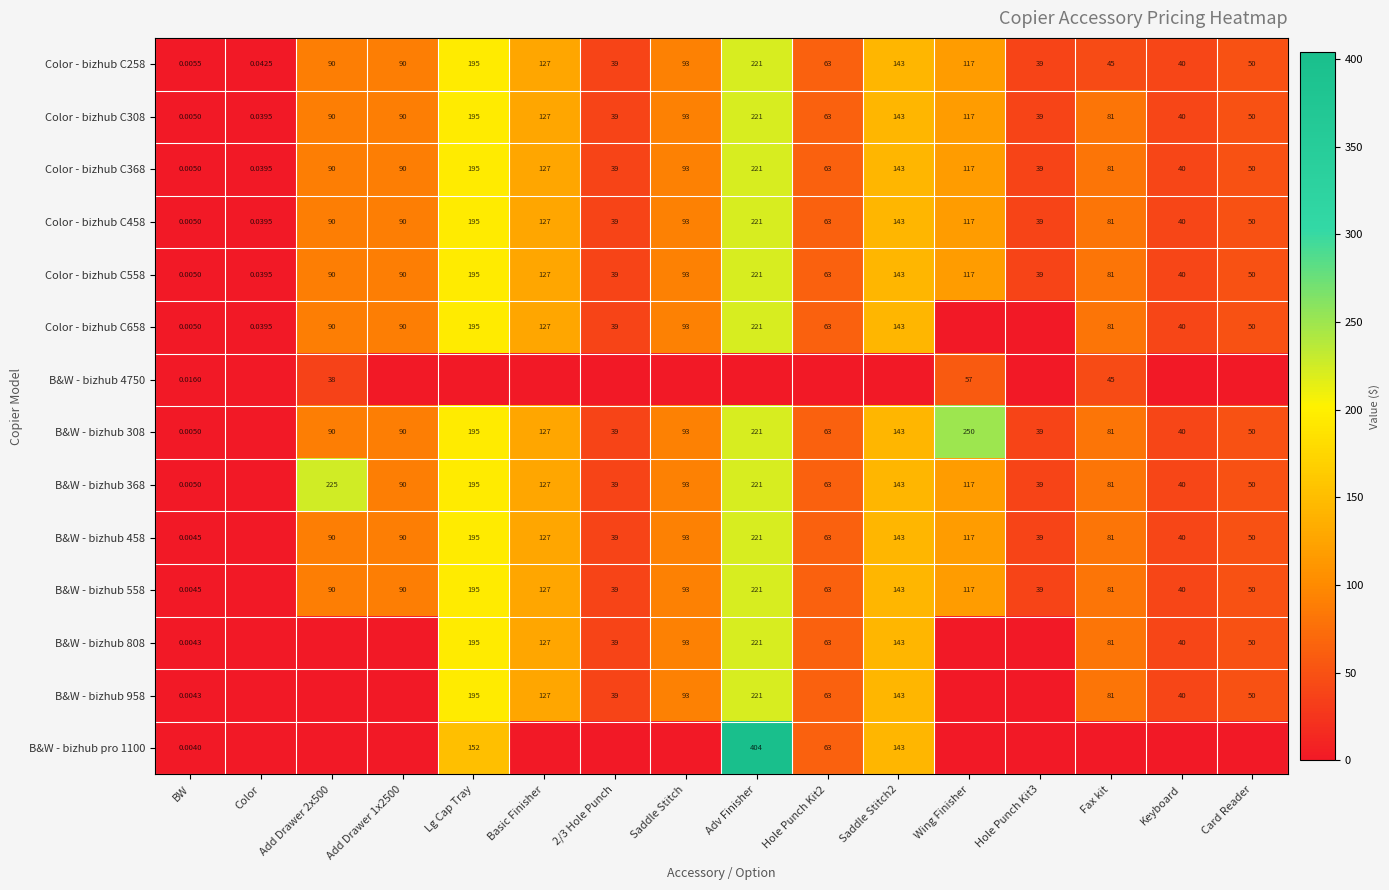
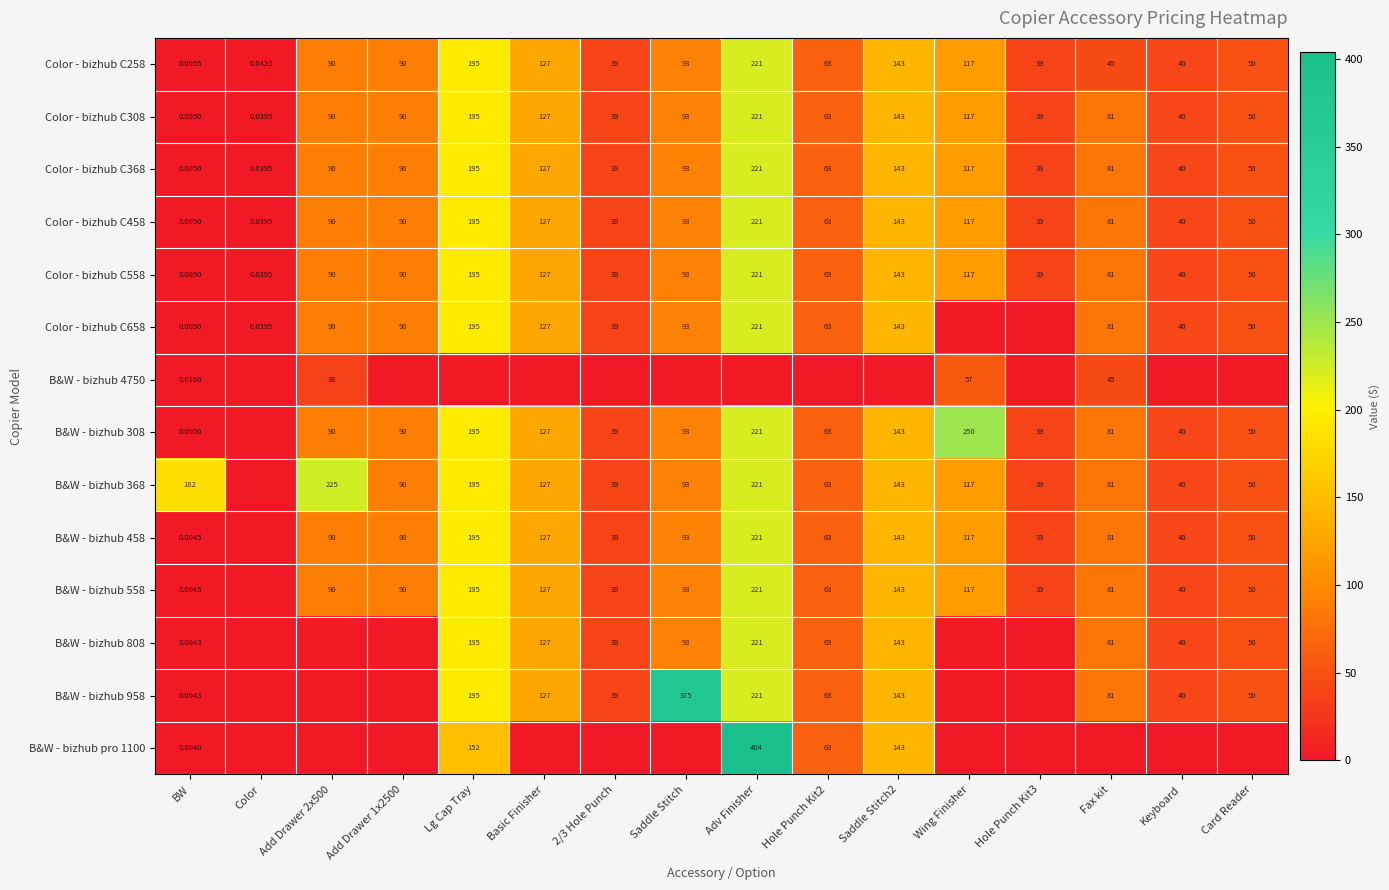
  {
    "Color - bizhub C258": {
      "BW": 0.0055,
      "Color": 0.0425,
      "Add Drawer 2x500": 90,
      "Add Drawer 1x2500": 90,
      "Lg Cap Tray": 195,
      "Basic Finisher": 127,
      "2/3 Hole Punch": 39,
      "Saddle Stitch": 93,
      "Adv Finisher": 221,
      "Hole Punch Kit2": 63,
      "Saddle Stitch2": 143,
      "Wing Finisher": 117,
      "Hole Punch Kit3": 39,
      "Fax kit": 45,
      "Keyboard": 40,
      "Card Reader": 50
    },
    "Color - bizhub C308": {
      "BW": 0.0050,
      "Color": 0.0395,
      "Add Drawer 2x500": 90,
      "Add Drawer 1x2500": 90,
      "Lg Cap Tray": 195,
      "Basic Finisher": 127,
      "2/3 Hole Punch": 39,
      "Saddle Stitch": 93,
      "Adv Finisher": 221,
      "Hole Punch Kit2": 63,
      "Saddle Stitch2": 143,
      "Wing Finisher": 117,
      "Hole Punch Kit3": 39,
      "Fax kit": 81,
      "Keyboard": 40,
      "Card Reader": 50
    },
    "Color - bizhub C368": {
      "BW": 0.0050,
      "Color": 0.0395,
      "Add Drawer 2x500": 90,
      "Add Drawer 1x2500": 90,
      "Lg Cap Tray": 195,
      "Basic Finisher": 127,
      "2/3 Hole Punch": 39,
      "Saddle Stitch": 93,
      "Adv Finisher": 221,
      "Hole Punch Kit2": 63,
      "Saddle Stitch2": 143,
      "Wing Finisher": 117,
      "Hole Punch Kit3": 39,
      "Fax kit": 81,
      "Keyboard": 40,
      "Card Reader": 50
    },
    "Color - bizhub C458": {
      "BW": 0.0050,
      "Color": 0.0395,
      "Add Drawer 2x500": 90,
      "Add Drawer 1x2500": 90,
      "Lg Cap Tray": 195,
      "Basic Finisher": 127,
      "2/3 Hole Punch": 39,
      "Saddle Stitch": 93,
      "Adv Finisher": 221,
      "Hole Punch Kit2": 63,
      "Saddle Stitch2": 143,
      "Wing Finisher": 117,
      "Hole Punch Kit3": 39,
      "Fax kit": 81,
      "Keyboard": 40,
      "Card Reader": 50
    },
    "Color - bizhub C558": {
      "BW": 0.0050,
      "Color": 0.0395,
      "Add Drawer 2x500": 90,
      "Add Drawer 1x2500": 90,
      "Lg Cap Tray": 195,
      "Basic Finisher": 127,
      "2/3 Hole Punch": 39,
      "Saddle Stitch": 93,
      "Adv Finisher": 221,
      "Hole Punch Kit2": 63,
      "Saddle Stitch2": 143,
      "Wing Finisher": 117,
      "Hole Punch Kit3": 39,
      "Fax kit": 81,
      "Keyboard": 40,
      "Card Reader": 50
    },
    "Color - bizhub C658": {
      "BW": 0.0050,
      "Color": 0.0395,
      "Add Drawer 2x500": 90,
      "Add Drawer 1x2500": 90,
      "Lg Cap Tray": 195,
      "Basic Finisher": 127,
      "2/3 Hole Punch": 39,
      "Saddle Stitch": 93,
      "Adv Finisher": 221,
      "Hole Punch Kit2": 63,
      "Saddle Stitch2": 143,
      "Fax kit": 81,
      "Keyboard": 40,
      "Card Reader": 50
    },
    "B&W - bizhub 4750": {
      "BW": 0.0160,
      "Add Drawer 2x500": 38,
      "Wing Finisher": 57,
      "Fax kit": 45
    },
    "B&W - bizhub 308": {
      "BW": 0.0050,
      "Add Drawer 2x500": 90,
      "Add Drawer 1x2500": 90,
      "Lg Cap Tray": 195,
      "Basic Finisher": 127,
      "2/3 Hole Punch": 39,
      "Saddle Stitch": 93,
      "Adv Finisher": 221,
      "Hole Punch Kit2": 63,
      "Saddle Stitch2": 143,
      "Wing Finisher": 250,
      "Hole Punch Kit3": 39,
      "Fax kit": 81,
      "Keyboard": 40,
      "Card Reader": 50
    },
    "B&W - bizhub 368": {
-     "BW": 0.0050,
+     "BW": 182,
      "Add Drawer 2x500": 225,
      "Add Drawer 1x2500": 90,
      "Lg Cap Tray": 195,
      "Basic Finisher": 127,
      "2/3 Hole Punch": 39,
      "Saddle Stitch": 93,
      "Adv Finisher": 221,
      "Hole Punch Kit2": 63,
      "Saddle Stitch2": 143,
      "Wing Finisher": 117,
      "Hole Punch Kit3": 39,
      "Fax kit": 81,
      "Keyboard": 40,
      "Card Reader": 50
    },
    "B&W - bizhub 458": {
      "BW": 0.0045,
      "Add Drawer 2x500": 90,
      "Add Drawer 1x2500": 90,
      "Lg Cap Tray": 195,
      "Basic Finisher": 127,
      "2/3 Hole Punch": 39,
      "Saddle Stitch": 93,
      "Adv Finisher": 221,
      "Hole Punch Kit2": 63,
      "Saddle Stitch2": 143,
      "Wing Finisher": 117,
      "Hole Punch Kit3": 39,
      "Fax kit": 81,
      "Keyboard": 40,
      "Card Reader": 50
    },
    "B&W - bizhub 558": {
      "BW": 0.0045,
      "Add Drawer 2x500": 90,
      "Add Drawer 1x2500": 90,
      "Lg Cap Tray": 195,
      "Basic Finisher": 127,
      "2/3 Hole Punch": 39,
      "Saddle Stitch": 93,
      "Adv Finisher": 221,
      "Hole Punch Kit2": 63,
      "Saddle Stitch2": 143,
      "Wing Finisher": 117,
      "Hole Punch Kit3": 39,
      "Fax kit": 81,
      "Keyboard": 40,
      "Card Reader": 50
    },
    "B&W - bizhub 808": {
      "BW": 0.0043,
      "Lg Cap Tray": 195,
      "Basic Finisher": 127,
      "2/3 Hole Punch": 39,
      "Saddle Stitch": 93,
      "Adv Finisher": 221,
      "Hole Punch Kit2": 63,
      "Saddle Stitch2": 143,
      "Fax kit": 81,
      "Keyboard": 40,
      "Card Reader": 50
    },
    "B&W - bizhub 958": {
      "BW": 0.0043,
      "Lg Cap Tray": 195,
      "Basic Finisher": 127,
      "2/3 Hole Punch": 39,
-     "Saddle Stitch": 93,
+     "Saddle Stitch": 375,
      "Adv Finisher": 221,
      "Hole Punch Kit2": 63,
      "Saddle Stitch2": 143,
      "Fax kit": 81,
      "Keyboard": 40,
      "Card Reader": 50
    },
    "B&W - bizhub pro 1100": {
      "BW": 0.0040,
      "Lg Cap Tray": 152,
      "Adv Finisher": 404,
      "Hole Punch Kit2": 63,
      "Saddle Stitch2": 143
    }
  }
